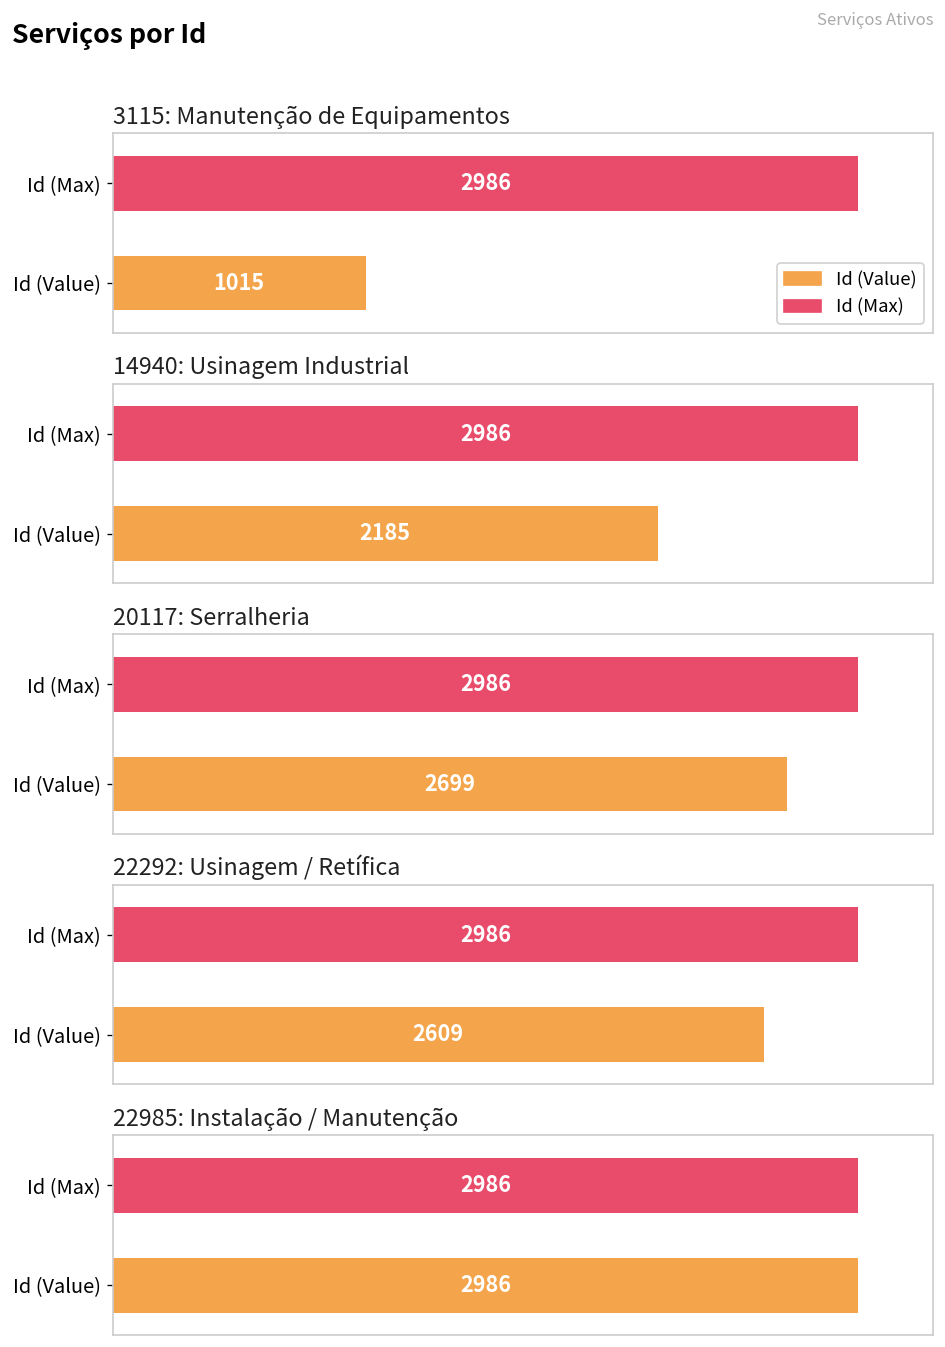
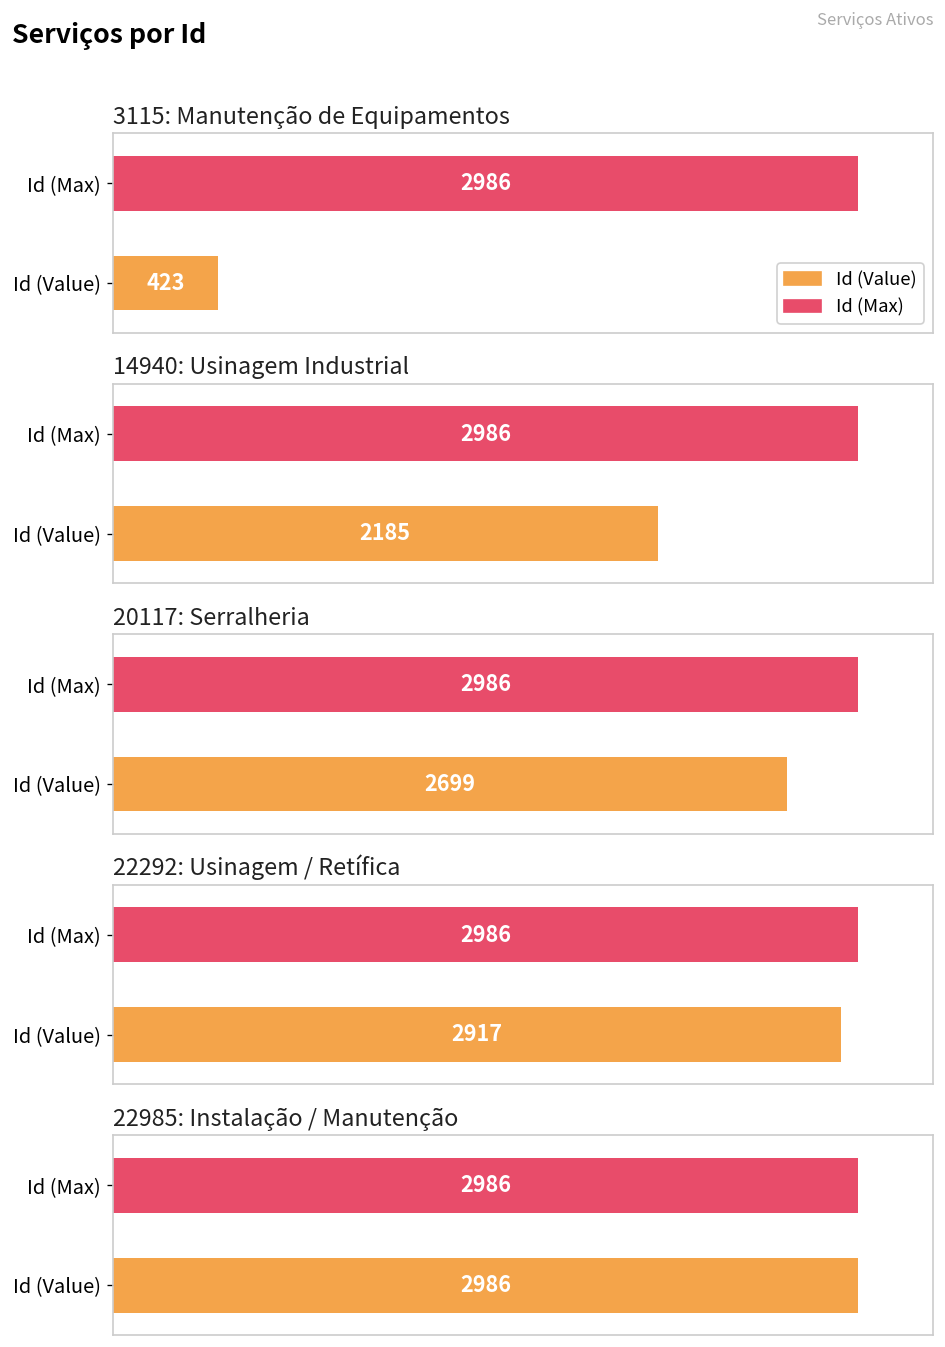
  {
    "3115: Manutenção de Equipamentos": {
      "Id (Max)": 2986,
-     "Id (Value)": 1015
+     "Id (Value)": 423
    },
    "14940: Usinagem Industrial": {
      "Id (Max)": 2986,
      "Id (Value)": 2185
    },
    "20117: Serralheria": {
      "Id (Max)": 2986,
      "Id (Value)": 2699
    },
    "22292: Usinagem / Retífica": {
      "Id (Max)": 2986,
-     "Id (Value)": 2609
+     "Id (Value)": 2917
    },
    "22985: Instalação / Manutenção": {
      "Id (Max)": 2986,
      "Id (Value)": 2986
    }
  }
